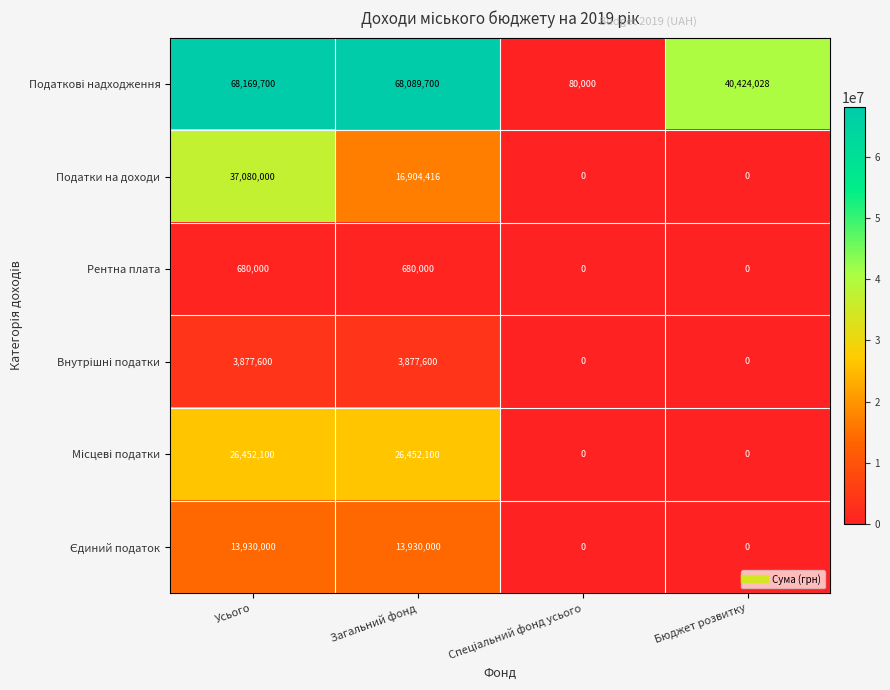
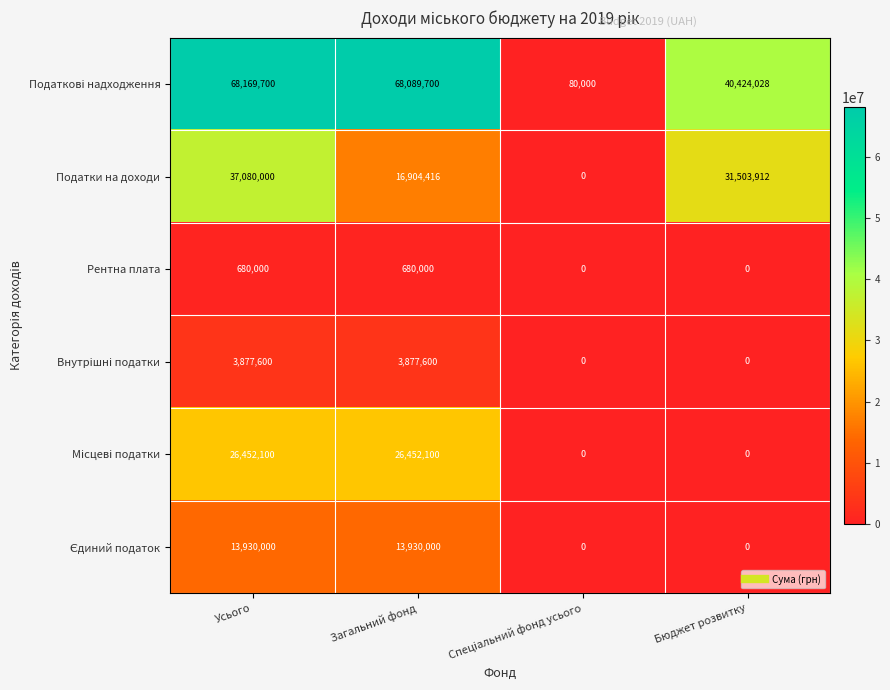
  {
    "Податкові надходження": {
      "Усього": "68,169,700",
      "Загальний фонд": "68,089,700",
      "Спеціальний фонд усього": "80,000",
      "Бюджет розвитку": "40,424,028"
    },
    "Податки на доходи": {
      "Усього": "37,080,000",
      "Загальний фонд": "16,904,416",
      "Спеціальний фонд усього": "0",
-     "Бюджет розвитку": "0"
+     "Бюджет розвитку": "31,503,912"
    },
    "Рентна плата": {
      "Усього": "680,000",
      "Загальний фонд": "680,000",
      "Спеціальний фонд усього": "0",
      "Бюджет розвитку": "0"
    },
    "Внутрішні податки": {
      "Усього": "3,877,600",
      "Загальний фонд": "3,877,600",
      "Спеціальний фонд усього": "0",
      "Бюджет розвитку": "0"
    },
    "Місцеві податки": {
      "Усього": "26,452,100",
      "Загальний фонд": "26,452,100",
      "Спеціальний фонд усього": "0",
      "Бюджет розвитку": "0"
    },
    "Єдиний податок": {
      "Усього": "13,930,000",
      "Загальний фонд": "13,930,000",
      "Спеціальний фонд усього": "0",
      "Бюджет розвитку": "0"
    }
  }
